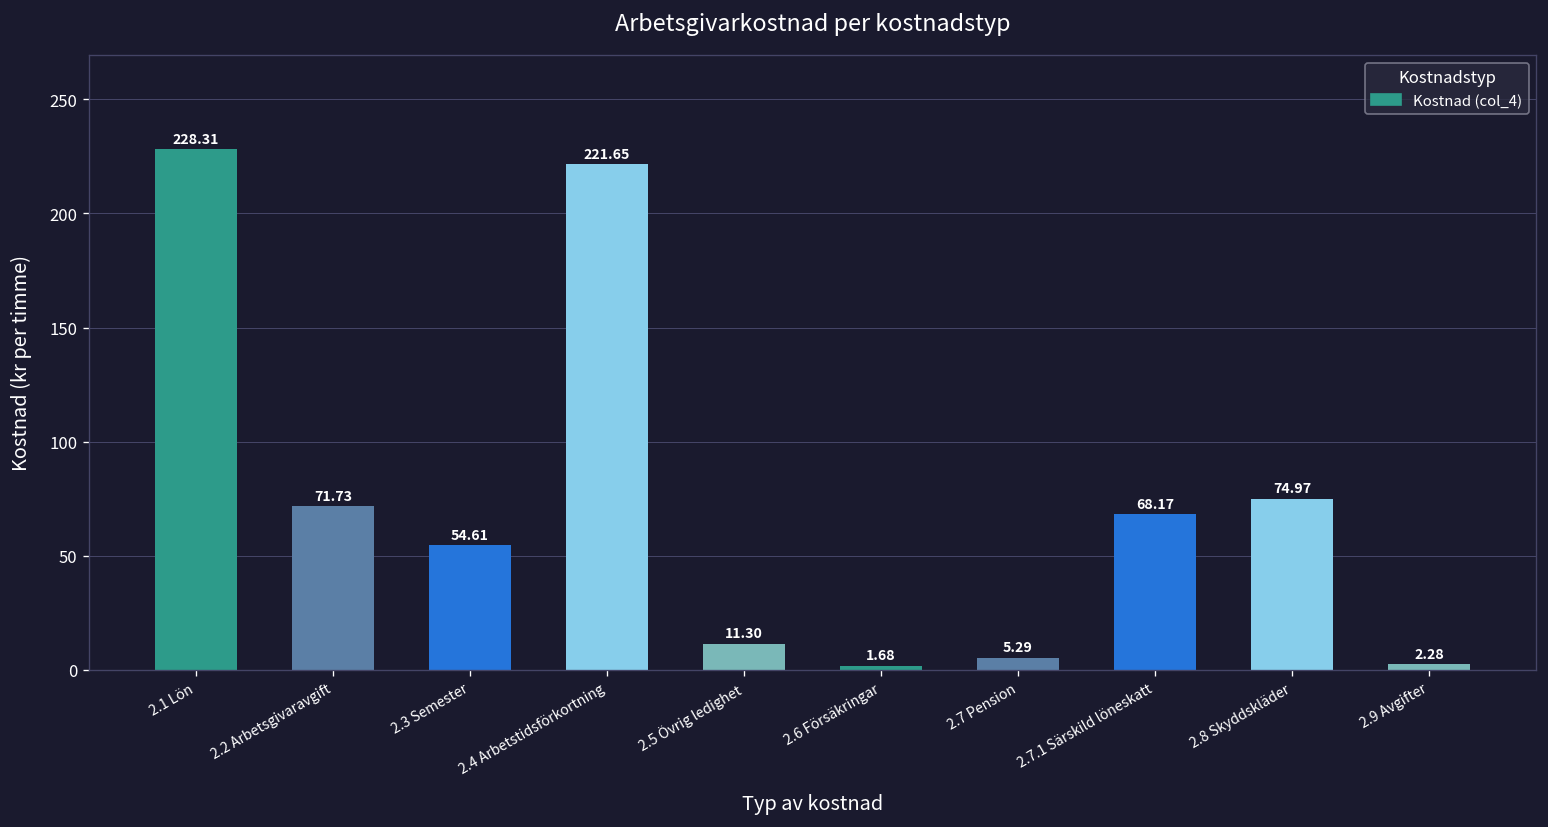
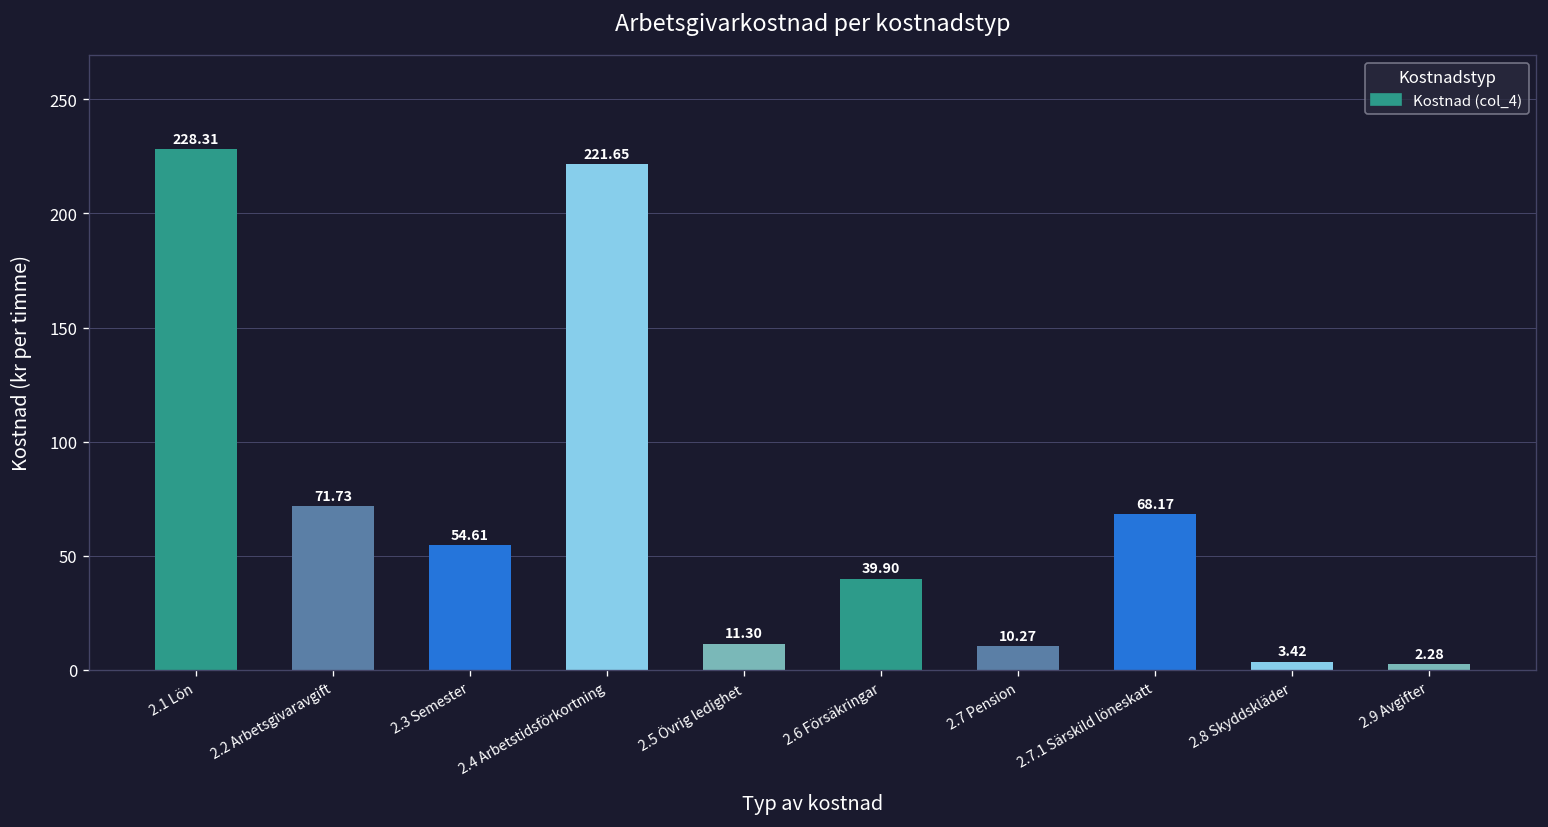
  {
    "2.1 Lön": 228.31,
    "2.2 Arbetsgivaravgift": 71.73,
    "2.3 Semester": 54.61,
    "2.4 Arbetstidsförkortning": 221.65,
    "2.5 Övrig ledighet": 11.30,
-   "2.6 Försäkringar": 1.68,
-   "2.7 Pension": 5.29,
+   "2.6 Försäkringar": 39.90,
+   "2.7 Pension": 10.27,
    "2.7.1 Särskild löneskatt": 68.17,
-   "2.8 Skyddskläder": 74.97,
+   "2.8 Skyddskläder": 3.42,
    "2.9 Avgifter": 2.28
  }
